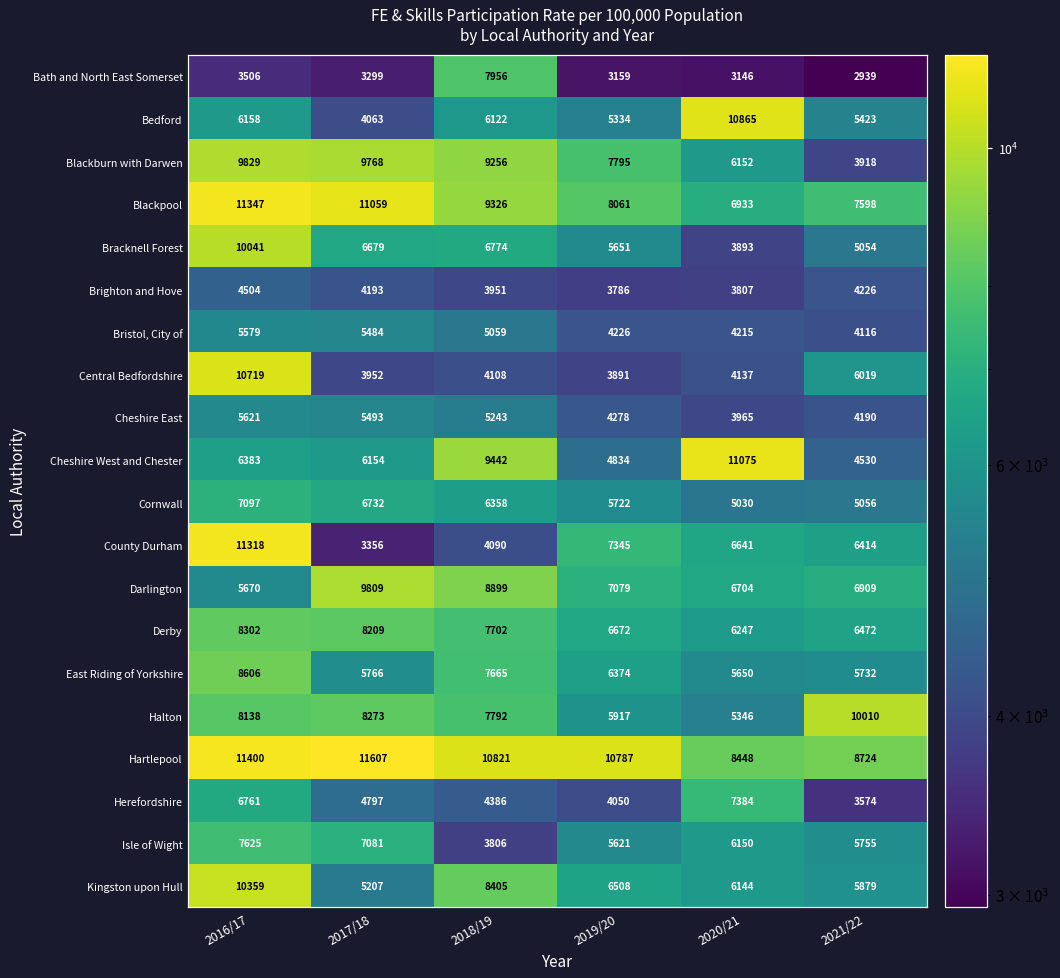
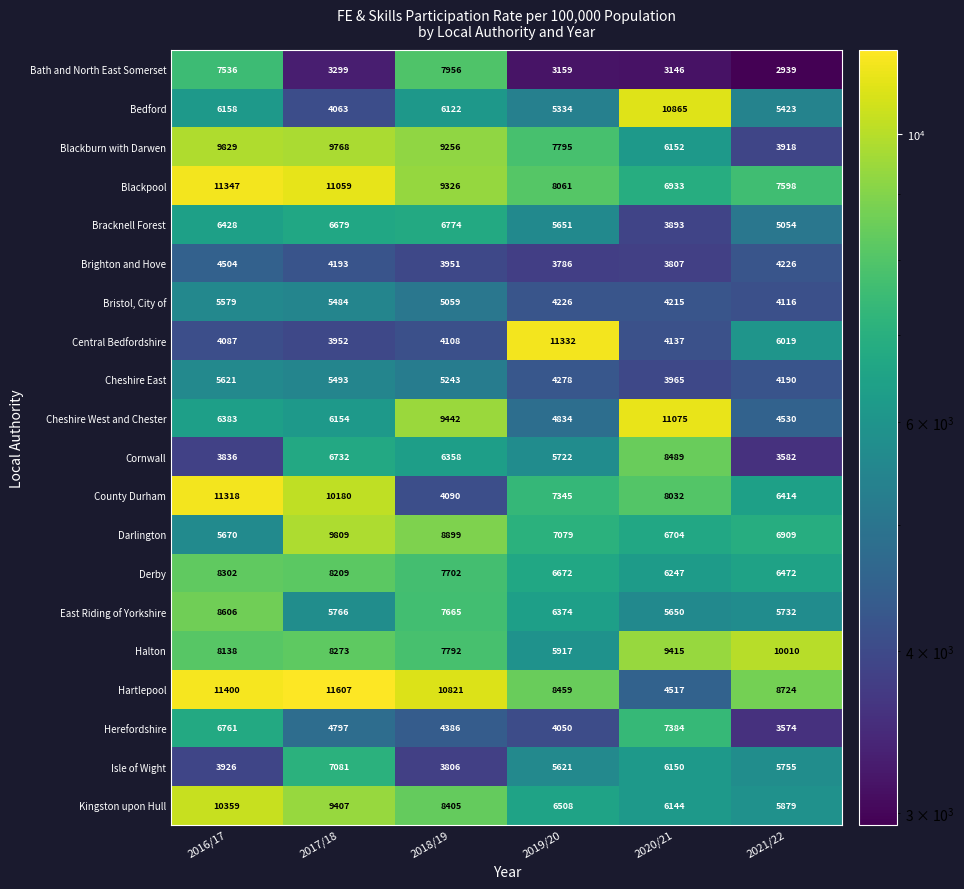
  {
    "Bath and North East Somerset": {
-     "2016/17": 3506,
+     "2016/17": 7536,
      "2017/18": 3299,
      "2018/19": 7956,
      "2019/20": 3159,
      "2020/21": 3146,
      "2021/22": 2939
    },
    "Bedford": {
      "2016/17": 6158,
      "2017/18": 4063,
      "2018/19": 6122,
      "2019/20": 5334,
      "2020/21": 10865,
      "2021/22": 5423
    },
    "Blackburn with Darwen": {
      "2016/17": 9829,
      "2017/18": 9768,
      "2018/19": 9256,
      "2019/20": 7795,
      "2020/21": 6152,
      "2021/22": 3918
    },
    "Blackpool": {
      "2016/17": 11347,
      "2017/18": 11059,
      "2018/19": 9326,
      "2019/20": 8061,
      "2020/21": 6933,
      "2021/22": 7598
    },
    "Bracknell Forest": {
-     "2016/17": 10041,
+     "2016/17": 6428,
      "2017/18": 6679,
      "2018/19": 6774,
      "2019/20": 5651,
      "2020/21": 3893,
      "2021/22": 5054
    },
    "Brighton and Hove": {
      "2016/17": 4504,
      "2017/18": 4193,
      "2018/19": 3951,
      "2019/20": 3786,
      "2020/21": 3807,
      "2021/22": 4226
    },
    "Bristol, City of": {
      "2016/17": 5579,
      "2017/18": 5484,
      "2018/19": 5059,
      "2019/20": 4226,
      "2020/21": 4215,
      "2021/22": 4116
    },
    "Central Bedfordshire": {
-     "2016/17": 10719,
+     "2016/17": 4087,
      "2017/18": 3952,
      "2018/19": 4108,
-     "2019/20": 3891,
+     "2019/20": 11332,
      "2020/21": 4137,
      "2021/22": 6019
    },
    "Cheshire East": {
      "2016/17": 5621,
      "2017/18": 5493,
      "2018/19": 5243,
      "2019/20": 4278,
      "2020/21": 3965,
      "2021/22": 4190
    },
    "Cheshire West and Chester": {
      "2016/17": 6383,
      "2017/18": 6154,
      "2018/19": 9442,
      "2019/20": 4834,
      "2020/21": 11075,
      "2021/22": 4530
    },
    "Cornwall": {
-     "2016/17": 7097,
+     "2016/17": 3836,
      "2017/18": 6732,
      "2018/19": 6358,
      "2019/20": 5722,
-     "2020/21": 5030,
-     "2021/22": 5056
+     "2020/21": 8489,
+     "2021/22": 3582
    },
    "County Durham": {
      "2016/17": 11318,
-     "2017/18": 3356,
+     "2017/18": 10180,
      "2018/19": 4090,
      "2019/20": 7345,
-     "2020/21": 6641,
+     "2020/21": 8032,
      "2021/22": 6414
    },
    "Darlington": {
      "2016/17": 5670,
      "2017/18": 9809,
      "2018/19": 8899,
      "2019/20": 7079,
      "2020/21": 6704,
      "2021/22": 6909
    },
    "Derby": {
      "2016/17": 8302,
      "2017/18": 8209,
      "2018/19": 7702,
      "2019/20": 6672,
      "2020/21": 6247,
      "2021/22": 6472
    },
    "East Riding of Yorkshire": {
      "2016/17": 8606,
      "2017/18": 5766,
      "2018/19": 7665,
      "2019/20": 6374,
      "2020/21": 5650,
      "2021/22": 5732
    },
    "Halton": {
      "2016/17": 8138,
      "2017/18": 8273,
      "2018/19": 7792,
      "2019/20": 5917,
-     "2020/21": 5346,
+     "2020/21": 9415,
      "2021/22": 10010
    },
    "Hartlepool": {
      "2016/17": 11400,
      "2017/18": 11607,
      "2018/19": 10821,
-     "2019/20": 10787,
-     "2020/21": 8448,
+     "2019/20": 8459,
+     "2020/21": 4517,
      "2021/22": 8724
    },
    "Herefordshire": {
      "2016/17": 6761,
      "2017/18": 4797,
      "2018/19": 4386,
      "2019/20": 4050,
      "2020/21": 7384,
      "2021/22": 3574
    },
    "Isle of Wight": {
-     "2016/17": 7625,
+     "2016/17": 3926,
      "2017/18": 7081,
      "2018/19": 3806,
      "2019/20": 5621,
      "2020/21": 6150,
      "2021/22": 5755
    },
    "Kingston upon Hull": {
      "2016/17": 10359,
-     "2017/18": 5207,
+     "2017/18": 9407,
      "2018/19": 8405,
      "2019/20": 6508,
      "2020/21": 6144,
      "2021/22": 5879
    }
  }
